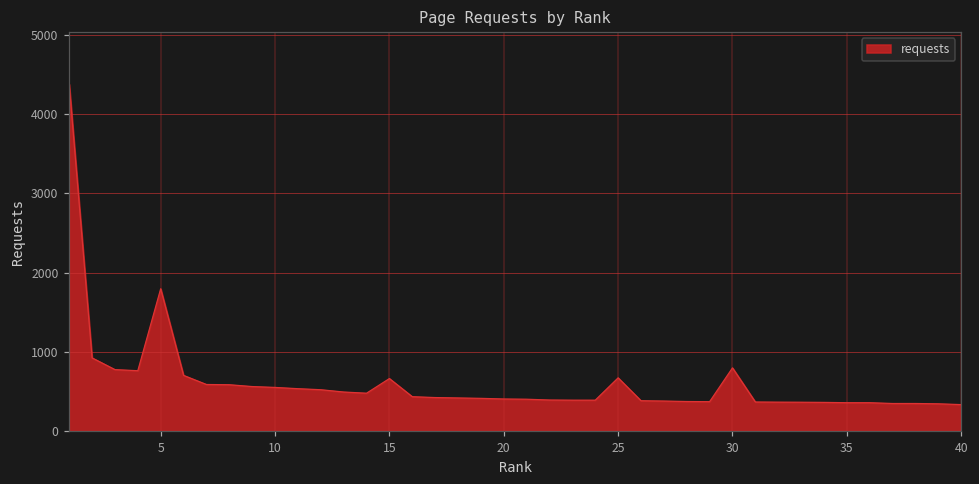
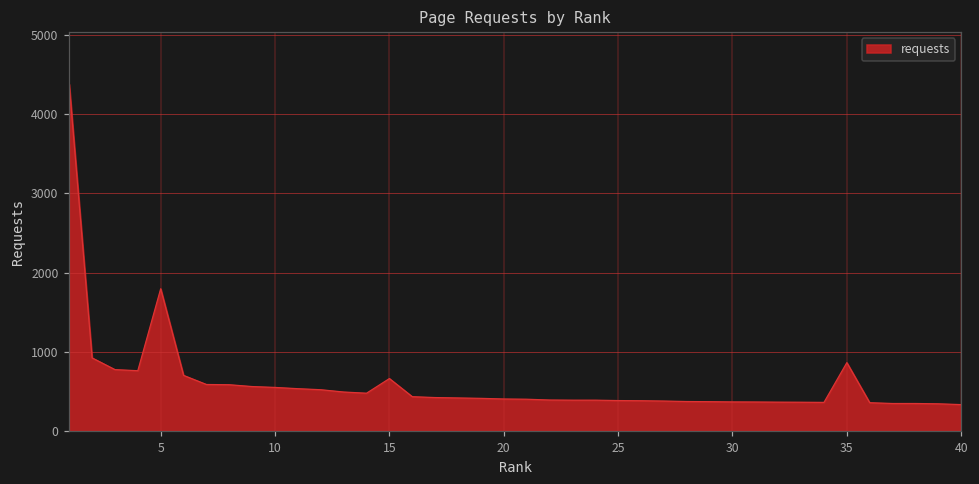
  {
    "5": 1800,
    "10": 500,
    "15": 700,
    "20": 400,
-   "25": 700,
-   "30": 800,
-   "35": 400,
+   "25": 400,
+   "30": 400,
+   "35": 900,
    "40": 300
  }
